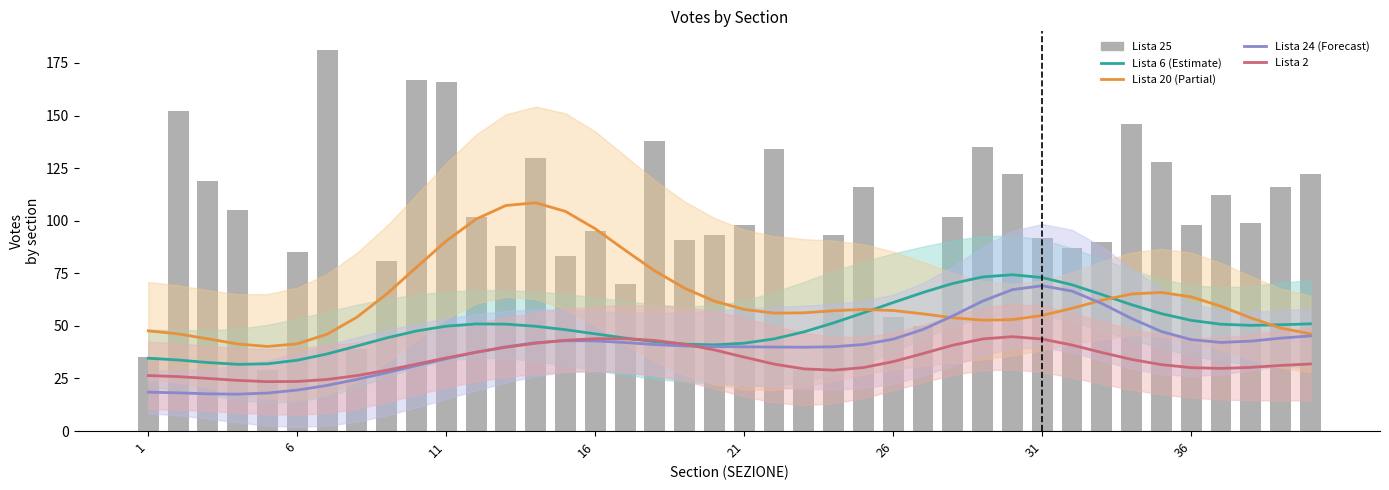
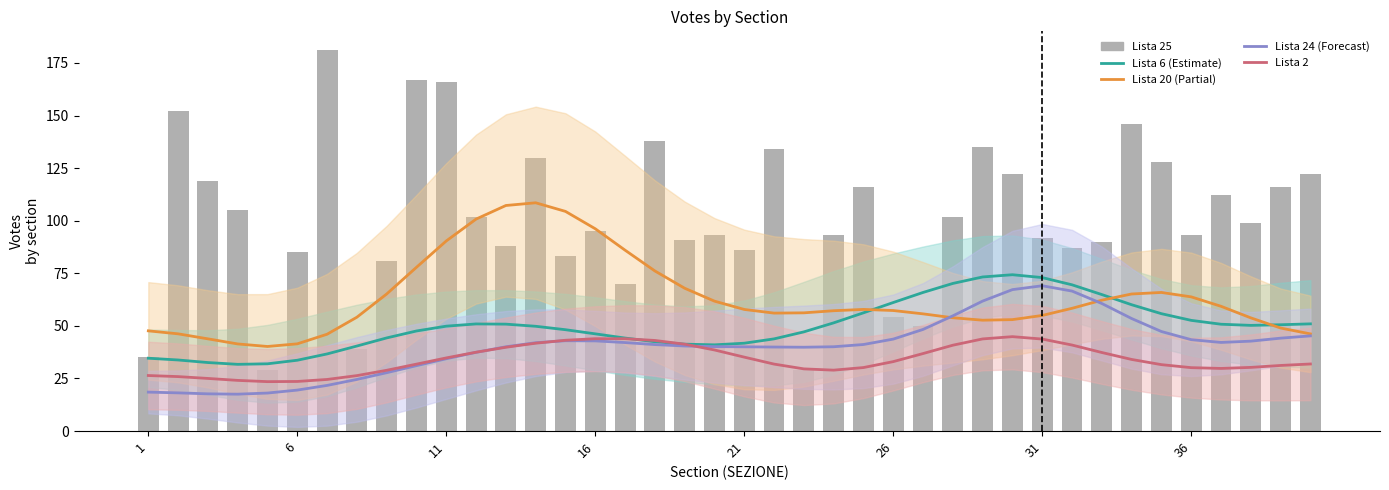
  {
    "Lista 25": {
      "1": 35,
      "6": 85,
      "11": 166,
      "16": 95,
-     "21": 98,
+     "21": 86,
      "26": 54,
      "31": 92,
-     "36": 98
+     "36": 93
    },
    "Lista 2": {
      "1": 26,
      "6": 24,
      "21": 35,
      "26": 33,
      "31": 44,
      "36": 30
    }
  }
